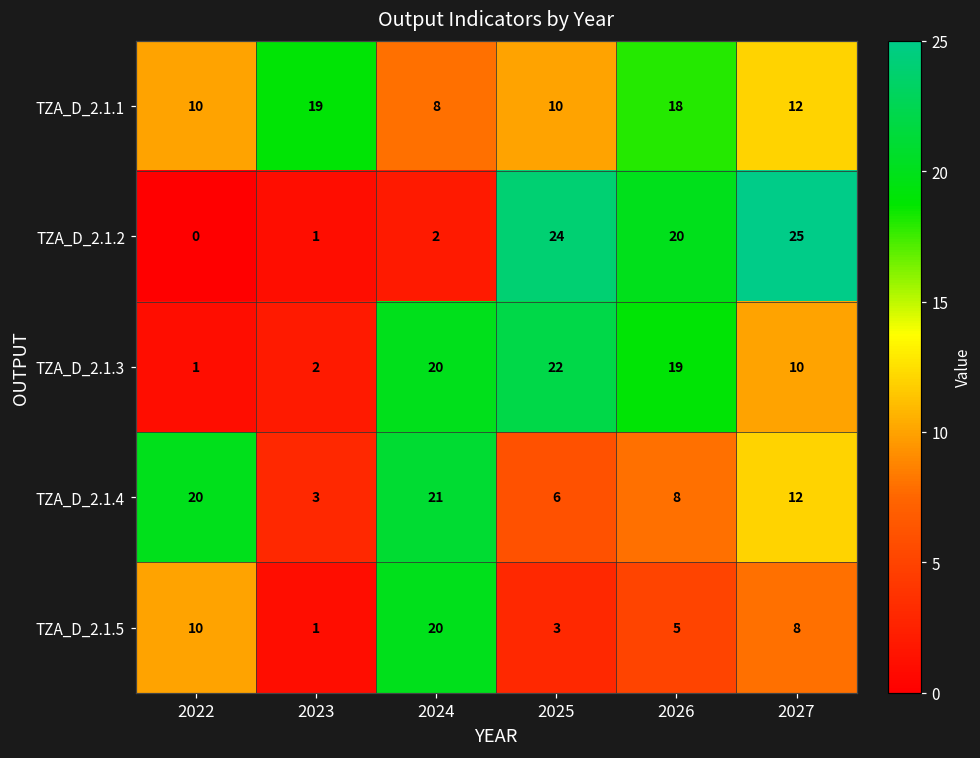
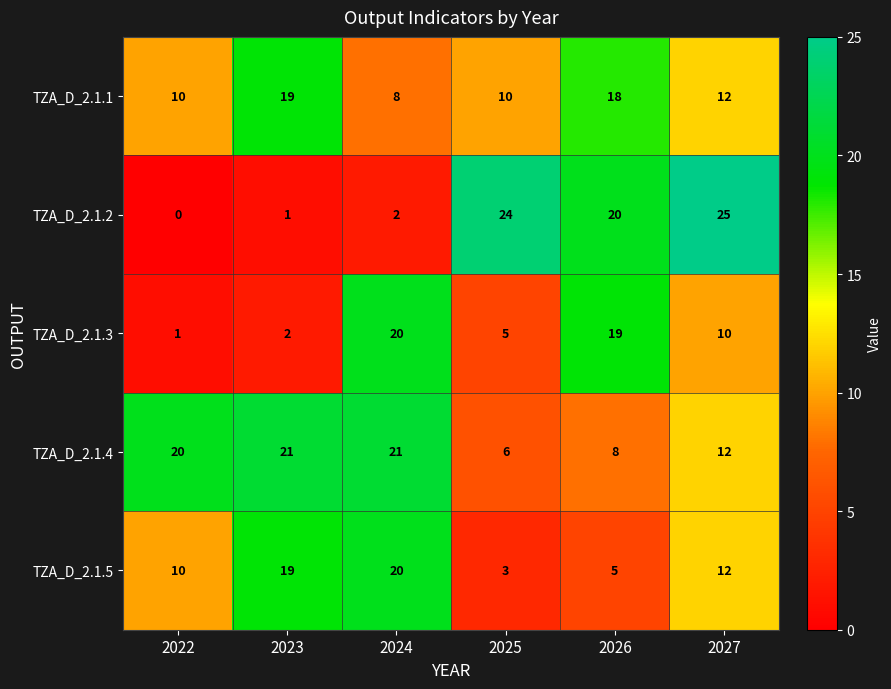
  {
    "TZA_D_2.1.1": {
      "2022": 10,
      "2023": 19,
      "2024": 8,
      "2025": 10,
      "2026": 18,
      "2027": 12
    },
    "TZA_D_2.1.2": {
      "2022": 0,
      "2023": 1,
      "2024": 2,
      "2025": 24,
      "2026": 20,
      "2027": 25
    },
    "TZA_D_2.1.3": {
      "2022": 1,
      "2023": 2,
      "2024": 20,
-     "2025": 22,
+     "2025": 5,
      "2026": 19,
      "2027": 10
    },
    "TZA_D_2.1.4": {
      "2022": 20,
-     "2023": 3,
+     "2023": 21,
      "2024": 21,
      "2025": 6,
      "2026": 8,
      "2027": 12
    },
    "TZA_D_2.1.5": {
      "2022": 10,
-     "2023": 1,
+     "2023": 19,
      "2024": 20,
      "2025": 3,
      "2026": 5,
-     "2027": 8
+     "2027": 12
    }
  }
